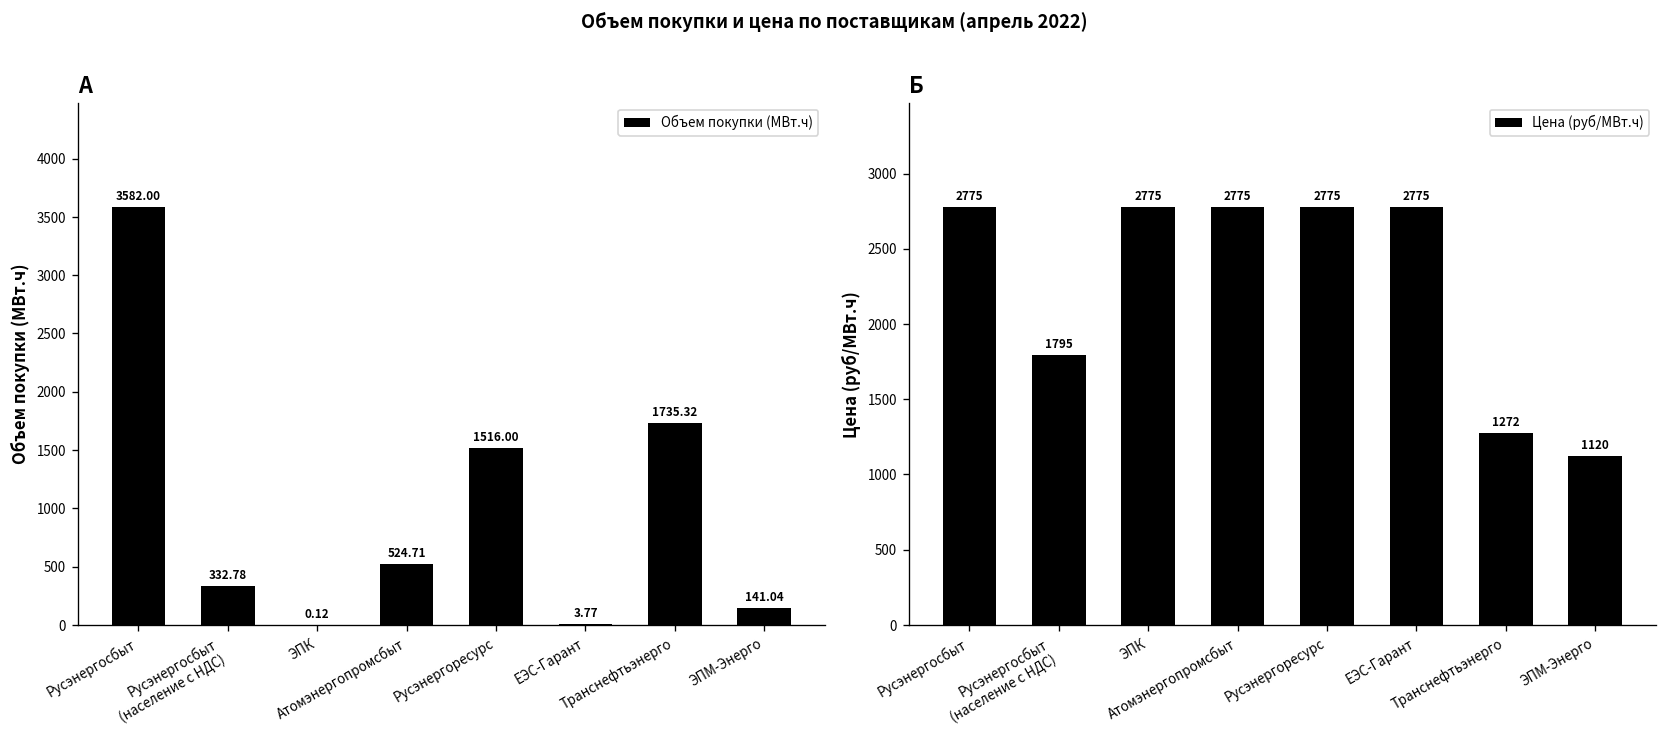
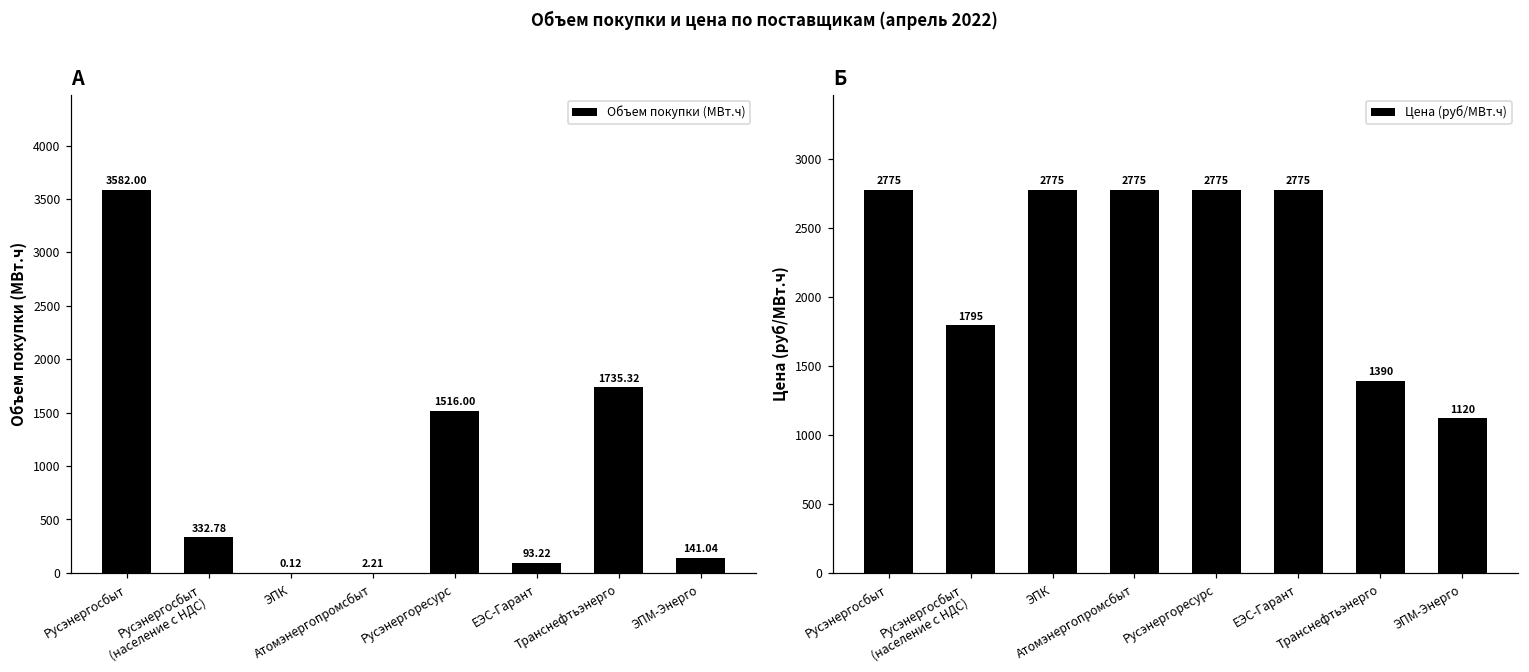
  {
    "А": {
      "Русэнергосбыт": 3582.00,
      "Русэнергосбыт (население с НДС)": 332.78,
      "ЭПК": 0.12,
-     "Атомэнергопромсбыт": 524.71,
+     "Атомэнергопромсбыт": 2.21,
      "Русэнергоресурс": 1516.00,
-     "ЕЭС-Гарант": 3.77,
+     "ЕЭС-Гарант": 93.22,
      "Транснефтьэнерго": 1735.32,
      "ЭПМ-Энерго": 141.04
    },
    "Б": {
      "Русэнергосбыт": 2775,
      "Русэнергосбыт (население с НДС)": 1795,
      "ЭПК": 2775,
      "Атомэнергопромсбыт": 2775,
      "Русэнергоресурс": 2775,
      "ЕЭС-Гарант": 2775,
-     "Транснефтьэнерго": 1272,
+     "Транснефтьэнерго": 1390,
      "ЭПМ-Энерго": 1120
    }
  }
